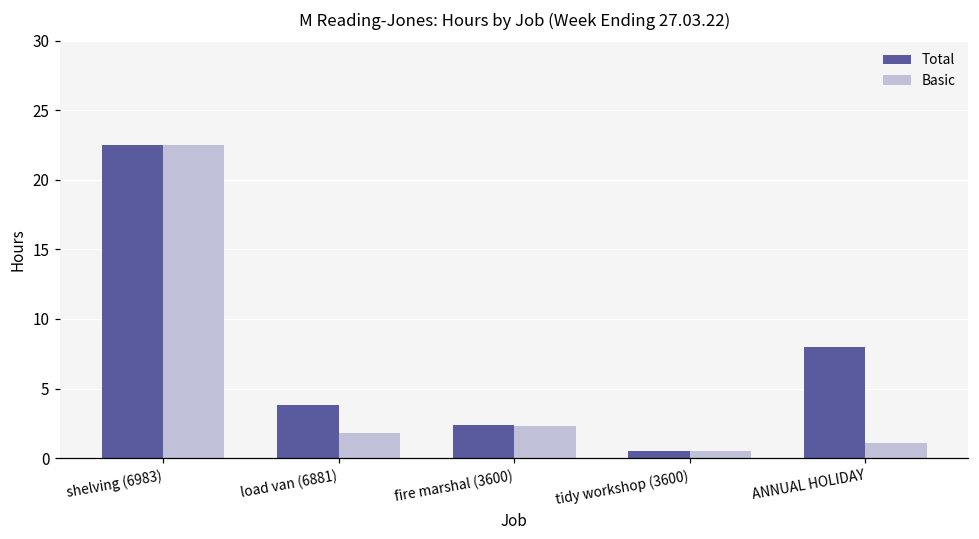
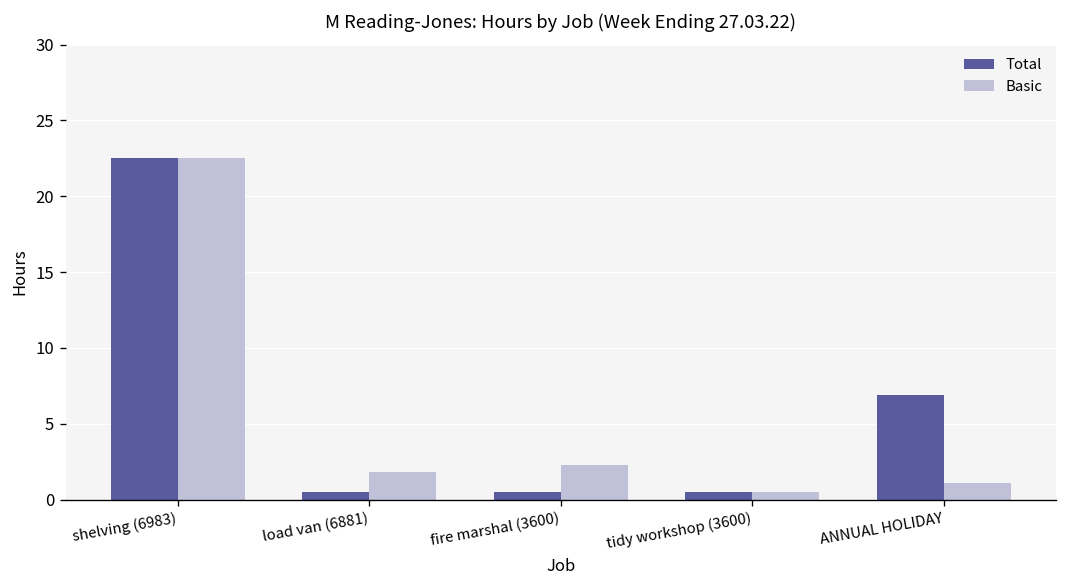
  {
    "Total": {
      "shelving (6983)": 22.5,
-     "load van (6881)": 3.8,
-     "fire marshal (3600)": 2.4,
+     "load van (6881)": 0.5,
+     "fire marshal (3600)": 0.5,
      "tidy workshop (3600)": 0.5,
-     "ANNUAL HOLIDAY": 8.0
+     "ANNUAL HOLIDAY": 6.9
    },
    "Basic": {
      "shelving (6983)": 22.5,
      "load van (6881)": 1.8,
      "fire marshal (3600)": 2.3,
      "tidy workshop (3600)": 0.5,
      "ANNUAL HOLIDAY": 1.1
    }
  }
